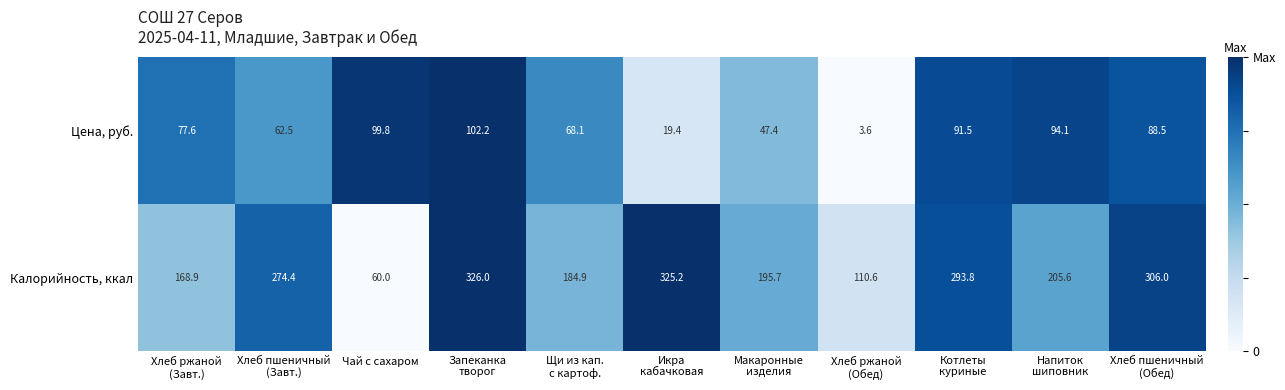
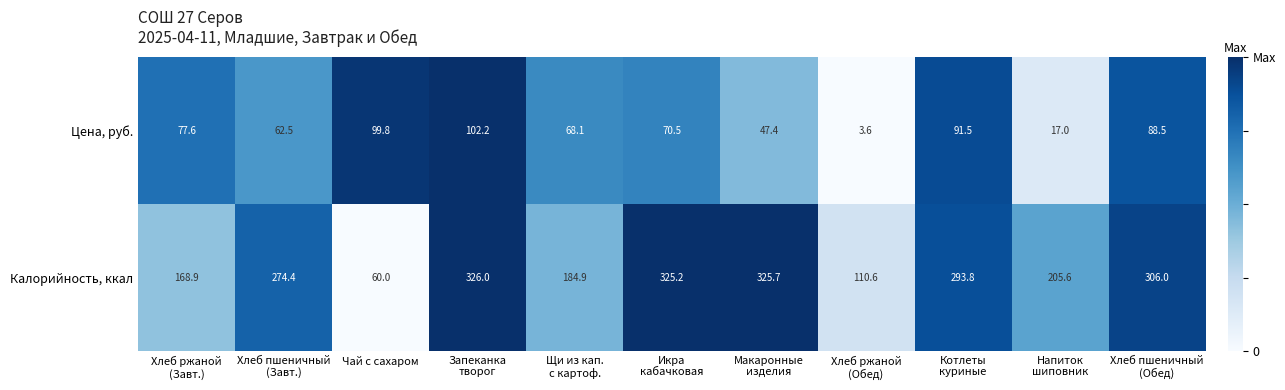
  {
    "Цена, руб.": {
      "Хлеб ржаной (Завт.)": 77.6,
      "Хлеб пшеничный (Завт.)": 62.5,
      "Чай с сахаром": 99.8,
      "Запеканка творог": 102.2,
      "Щи из кап. с картоф.": 68.1,
-     "Икра кабачковая": 19.4,
+     "Икра кабачковая": 70.5,
      "Макаронные изделия": 47.4,
      "Хлеб ржаной (Обед)": 3.6,
      "Котлеты куриные": 91.5,
-     "Напиток шиповник": 94.1,
+     "Напиток шиповник": 17.0,
      "Хлеб пшеничный (Обед)": 88.5
    },
    "Калорийность, ккал": {
      "Хлеб ржаной (Завт.)": 168.9,
      "Хлеб пшеничный (Завт.)": 274.4,
      "Чай с сахаром": 60.0,
      "Запеканка творог": 326.0,
      "Щи из кап. с картоф.": 184.9,
      "Икра кабачковая": 325.2,
-     "Макаронные изделия": 195.7,
+     "Макаронные изделия": 325.7,
      "Хлеб ржаной (Обед)": 110.6,
      "Котлеты куриные": 293.8,
      "Напиток шиповник": 205.6,
      "Хлеб пшеничный (Обед)": 306.0
    }
  }
